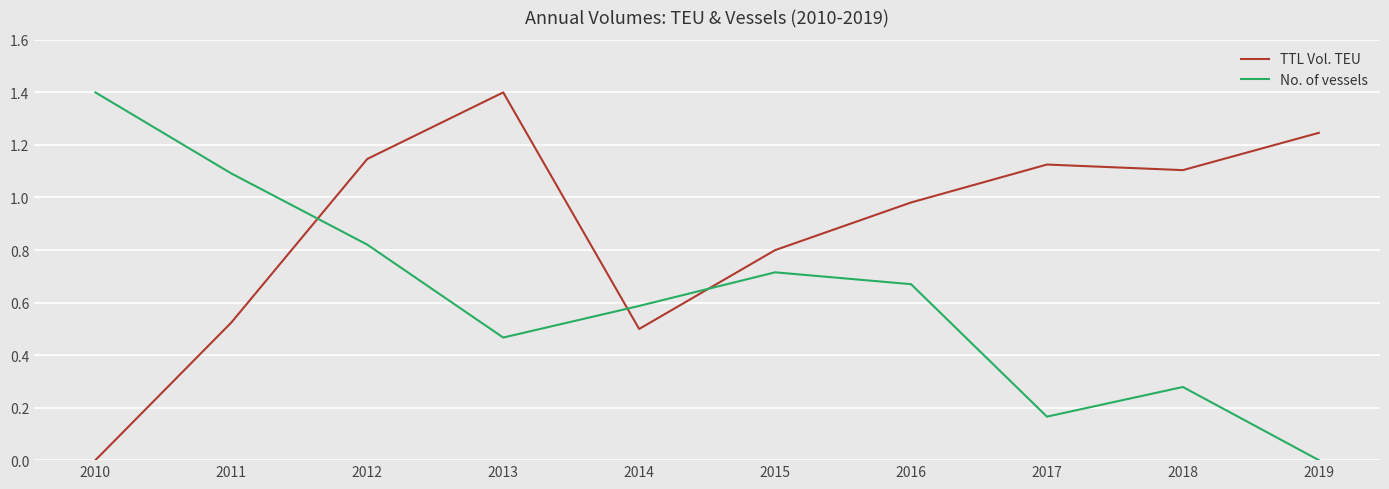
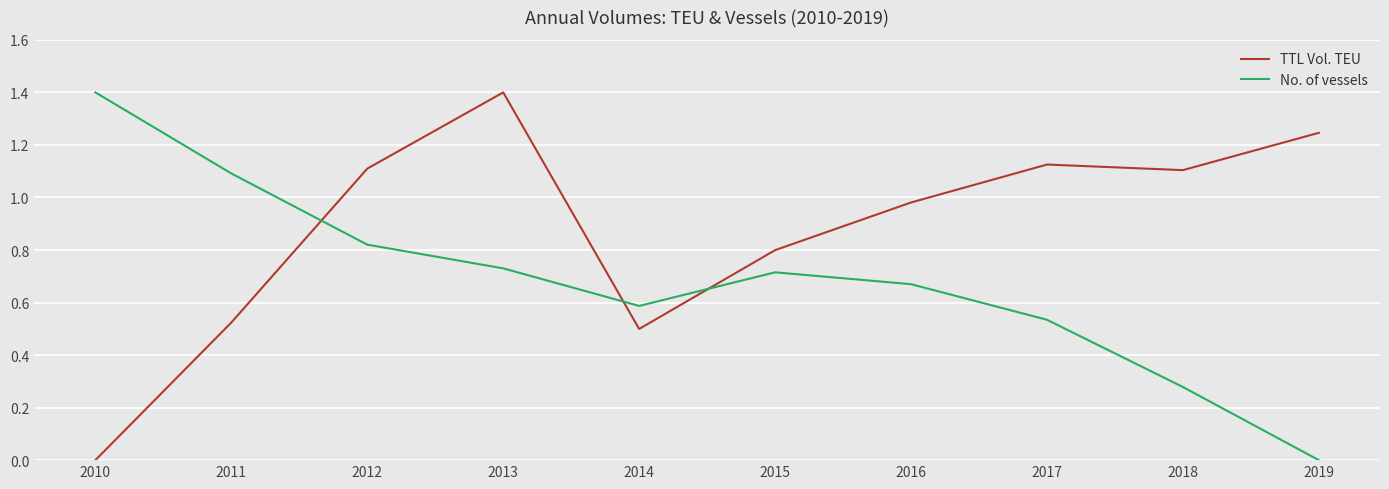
  {
    "TTL Vol. TEU": {
      "2010": 0.00,
      "2011": 0.52,
-     "2012": 1.15,
+     "2012": 1.11,
      "2013": 1.40,
      "2014": 0.50,
      "2015": 0.80,
      "2016": 0.98,
      "2017": 1.13,
      "2018": 1.10,
      "2019": 1.25
    },
    "No. of vessels": {
      "2010": 1.40,
      "2011": 1.09,
      "2012": 0.82,
-     "2013": 0.47,
+     "2013": 0.73,
      "2014": 0.59,
      "2015": 0.72,
      "2016": 0.67,
-     "2017": 0.17,
+     "2017": 0.53,
      "2018": 0.28,
      "2019": 0.00
    }
  }
